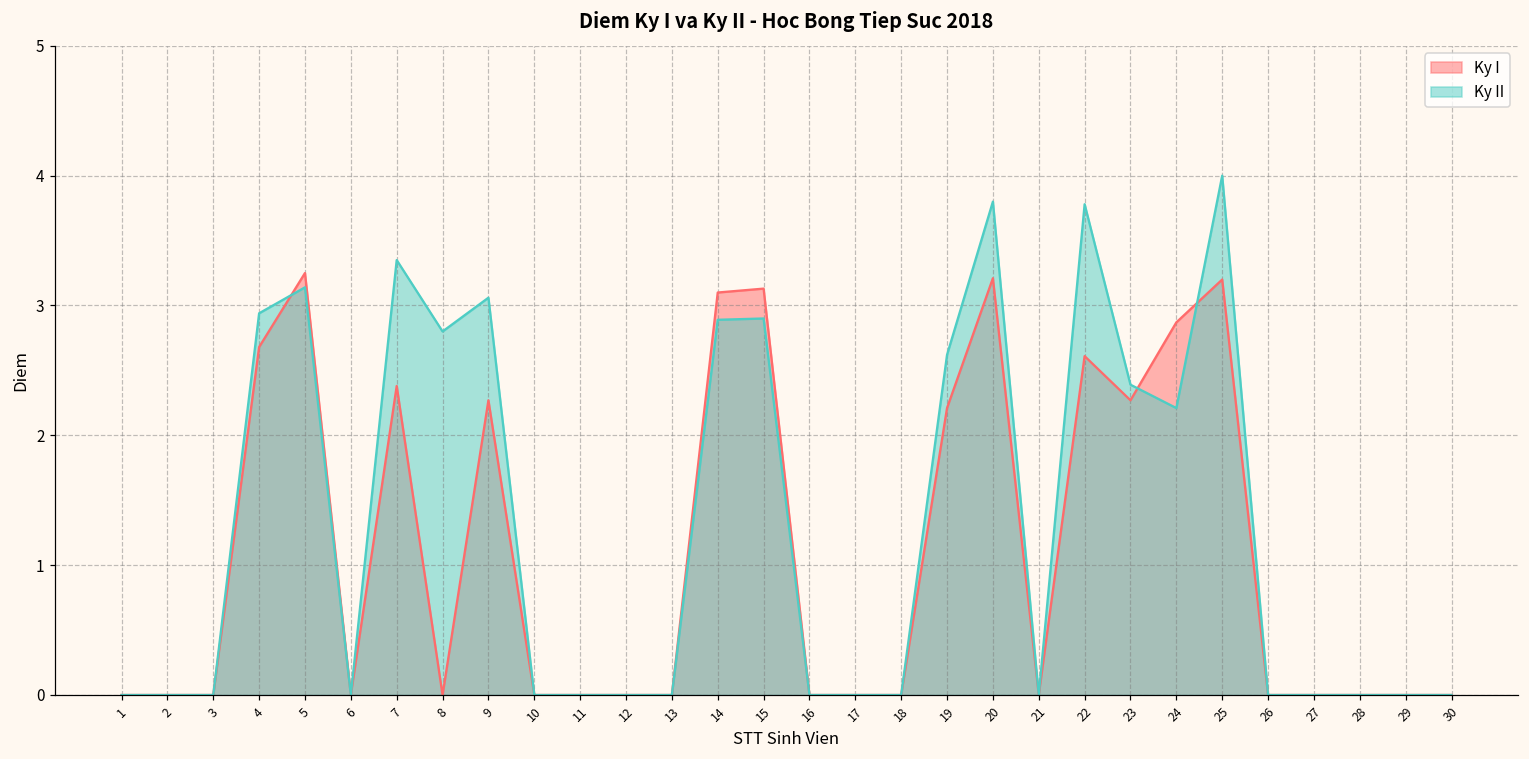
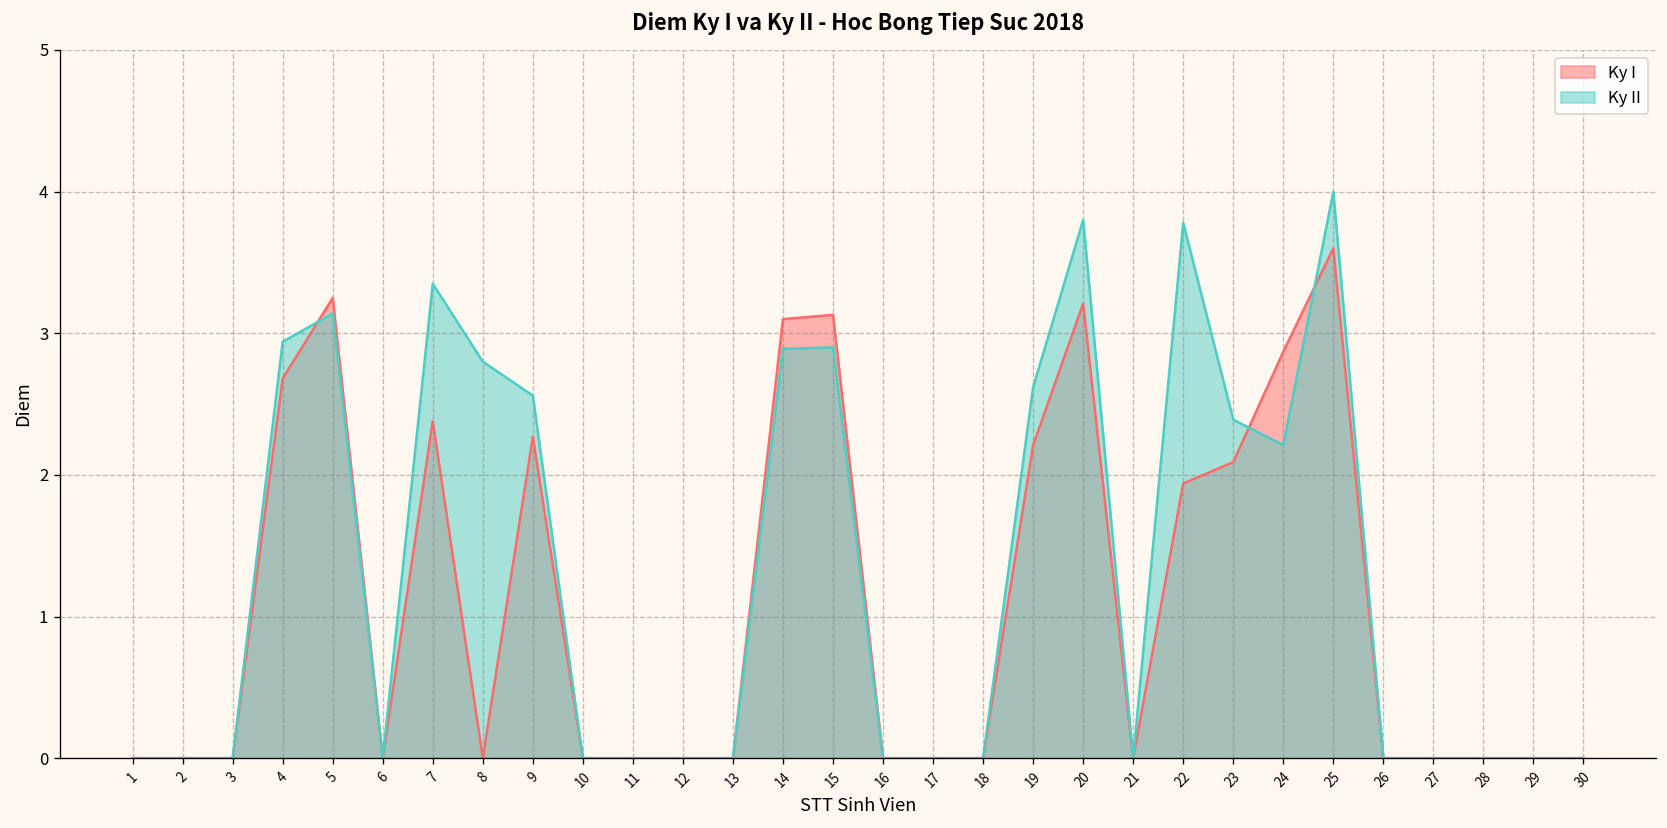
  {
    "Ky I": {
      "4": 2.68,
      "5": 3.25,
      "7": 2.38,
      "8": 0.00,
      "9": 2.27,
      "14": 3.10,
      "15": 3.13,
      "19": 2.21,
      "20": 3.21,
-     "22": 2.61,
-     "23": 2.27,
+     "22": 1.94,
+     "23": 2.09,
      "24": 2.87,
-     "25": 3.2
+     "25": 3.6
    },
    "Ky II": {
      "4": 2.94,
      "5": 3.14,
      "7": 3.35,
      "8": 2.80,
-     "9": 3.06,
+     "9": 2.56,
      "14": 2.89,
      "15": 2.90,
      "19": 2.62,
      "20": 3.80,
      "22": 3.78,
      "23": 2.39,
      "24": 2.21,
      "25": 4.00
    }
  }
